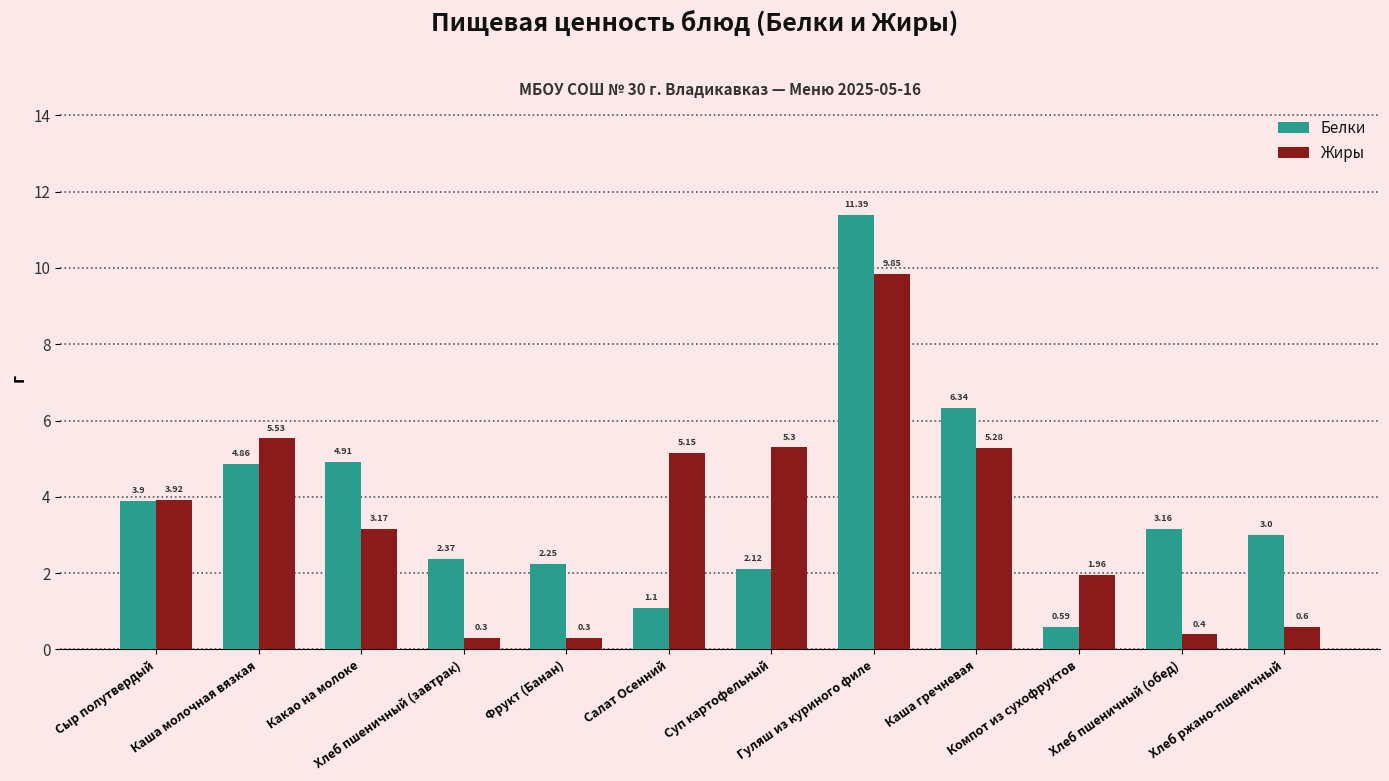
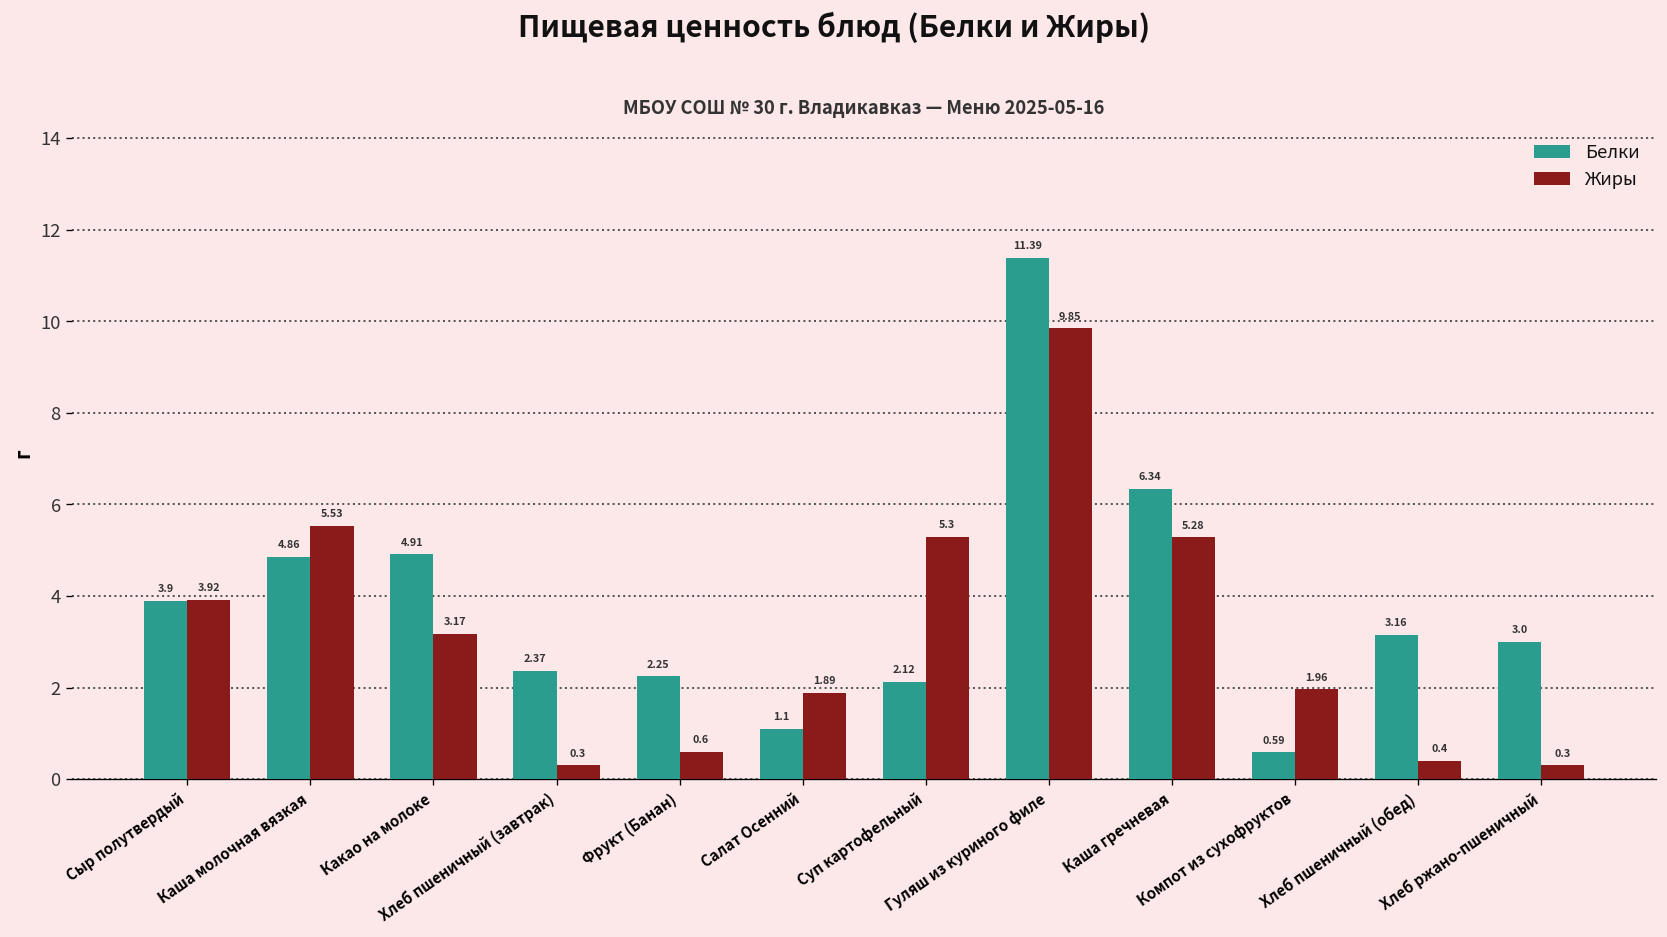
  {
    "Белки": {
      "Сыр полутвердый": 3.9,
      "Каша молочная вязкая": 4.86,
      "Какао на молоке": 4.91,
      "Хлеб пшеничный (завтрак)": 2.37,
      "Фрукт (Банан)": 2.25,
      "Салат Осенний": 1.1,
      "Суп картофельный": 2.12,
      "Гуляш из куриного филе": 11.39,
      "Каша гречневая": 6.34,
      "Компот из сухофруктов": 0.59,
      "Хлеб пшеничный (обед)": 3.16,
      "Хлеб ржано-пшеничный": 3.0
    },
    "Жиры": {
      "Сыр полутвердый": 3.92,
      "Каша молочная вязкая": 5.53,
      "Какао на молоке": 3.17,
      "Хлеб пшеничный (завтрак)": 0.3,
-     "Фрукт (Банан)": 0.3,
-     "Салат Осенний": 5.15,
+     "Фрукт (Банан)": 0.6,
+     "Салат Осенний": 1.89,
      "Суп картофельный": 5.3,
      "Гуляш из куриного филе": 9.85,
      "Каша гречневая": 5.28,
      "Компот из сухофруктов": 1.96,
      "Хлеб пшеничный (обед)": 0.4,
-     "Хлеб ржано-пшеничный": 0.6
+     "Хлеб ржано-пшеничный": 0.3
    }
  }
